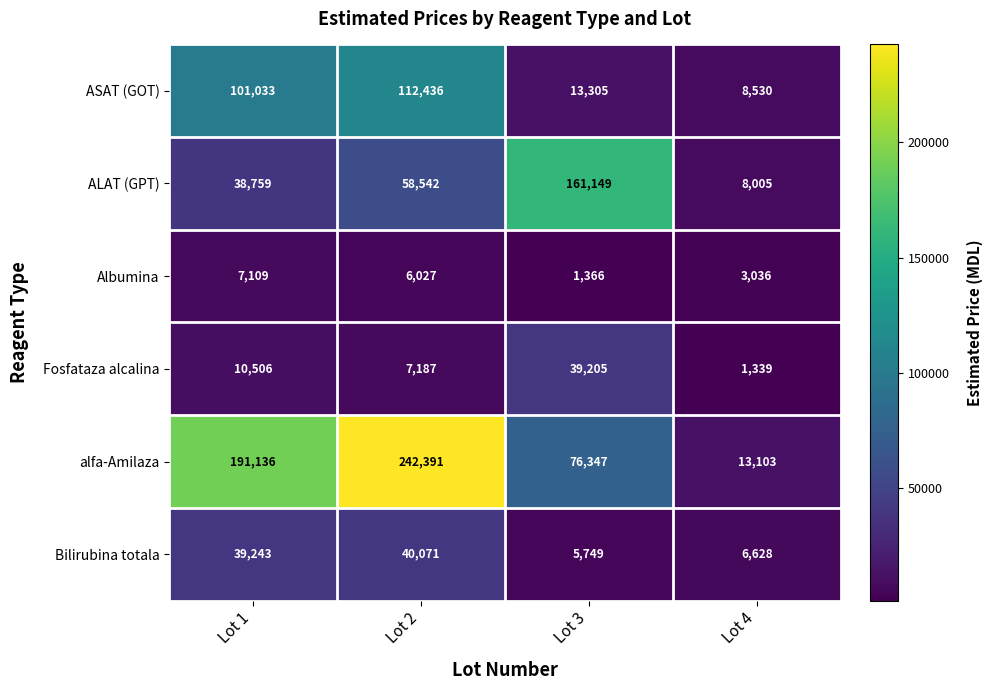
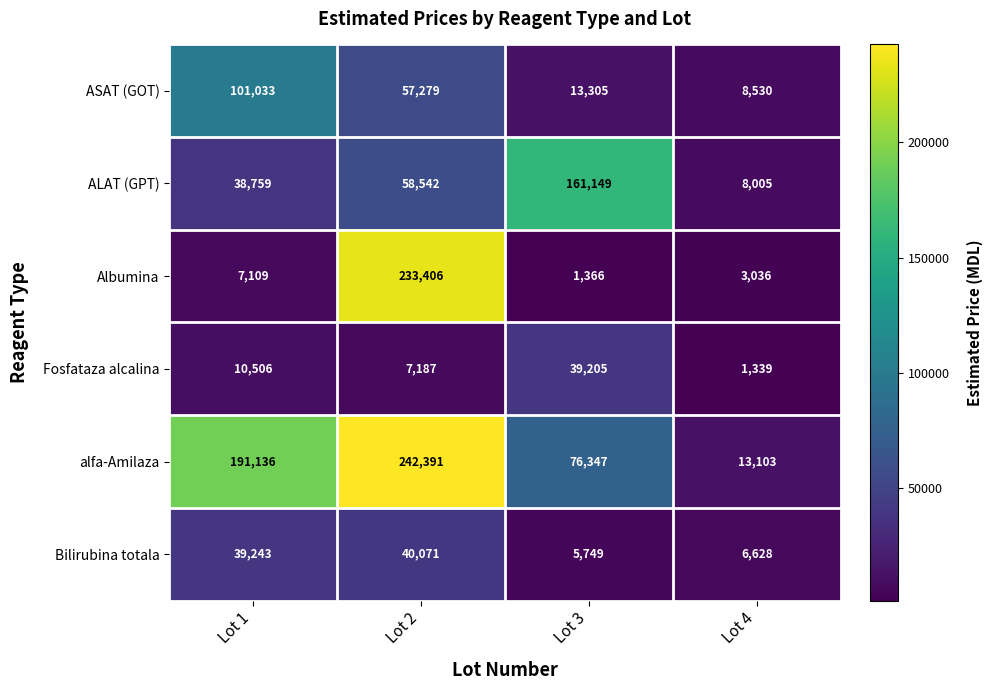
  {
    "ASAT (GOT)": {
      "Lot 1": "101,033",
-     "Lot 2": "112,436",
+     "Lot 2": "57,279",
      "Lot 3": "13,305",
      "Lot 4": "8,530"
    },
    "ALAT (GPT)": {
      "Lot 1": "38,759",
      "Lot 2": "58,542",
      "Lot 3": "161,149",
      "Lot 4": "8,005"
    },
    "Albumina": {
      "Lot 1": "7,109",
-     "Lot 2": "6,027",
+     "Lot 2": "233,406",
      "Lot 3": "1,366",
      "Lot 4": "3,036"
    },
    "Fosfataza alcalina": {
      "Lot 1": "10,506",
      "Lot 2": "7,187",
      "Lot 3": "39,205",
      "Lot 4": "1,339"
    },
    "alfa-Amilaza": {
      "Lot 1": "191,136",
      "Lot 2": "242,391",
      "Lot 3": "76,347",
      "Lot 4": "13,103"
    },
    "Bilirubina totala": {
      "Lot 1": "39,243",
      "Lot 2": "40,071",
      "Lot 3": "5,749",
      "Lot 4": "6,628"
    }
  }
